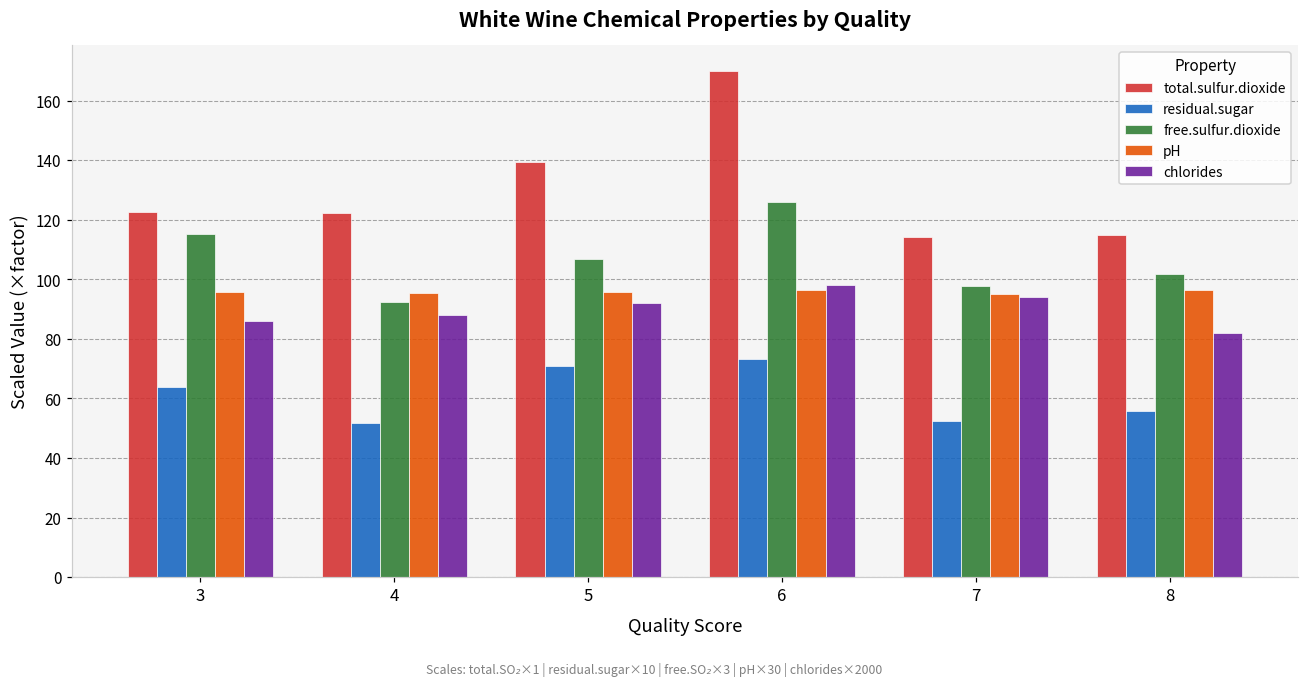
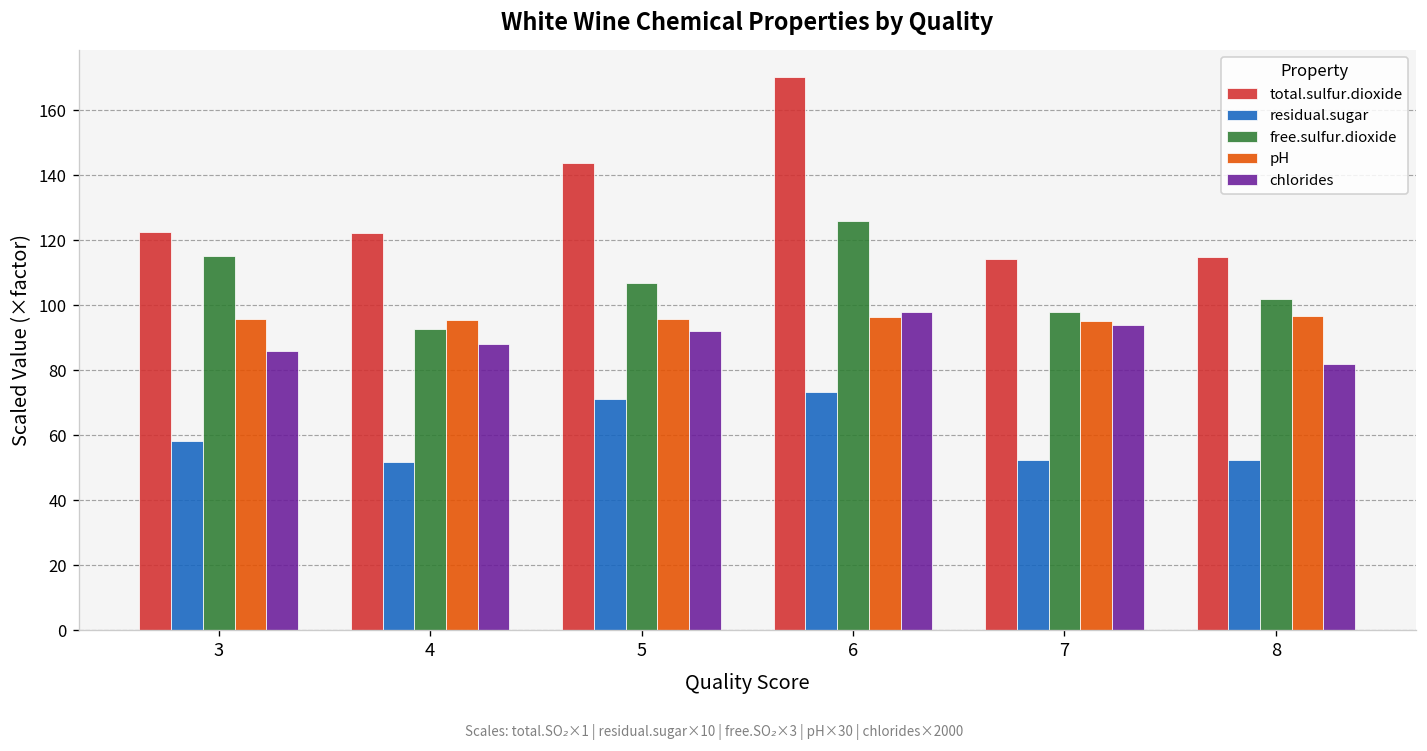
  {
    "total.sulfur.dioxide": {
      "3": 123,
      "4": 122,
-     "5": 140,
+     "5": 144,
      "6": 170,
      "7": 114,
      "8": 115
    },
    "residual.sugar": {
-     "3": 64,
+     "3": 58,
      "4": 52,
      "5": 71,
      "6": 73,
      "7": 52,
-     "8": 56
+     "8": 52
    },
    "free.sulfur.dioxide": {
      "3": 115,
      "4": 93,
      "5": 107,
      "6": 126,
      "7": 98,
      "8": 102
    },
    "pH": {
      "3": 96,
      "4": 95,
      "5": 96,
      "6": 96,
      "7": 95,
      "8": 97
    },
    "chlorides": {
      "3": 86,
      "4": 88,
      "5": 92,
      "6": 98,
      "7": 94,
      "8": 82
    }
  }
